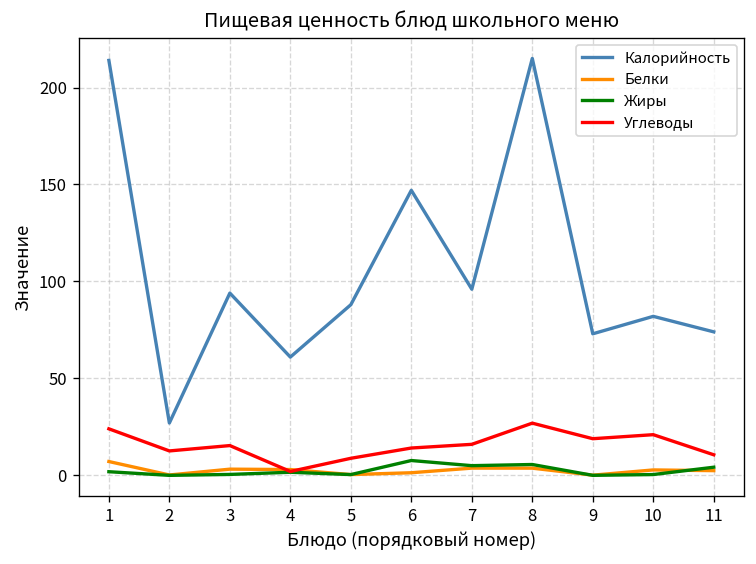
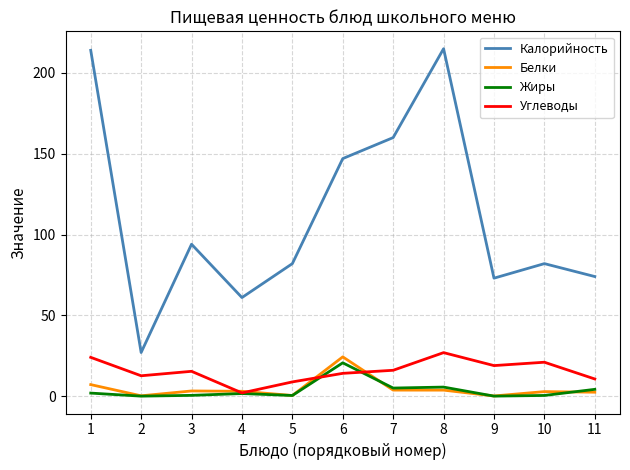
  {
    "Калорийность": {
      "1": 214,
      "2": 27,
      "3": 94,
      "4": 61,
-     "5": 88,
+     "5": 82,
      "6": 147,
-     "7": 96,
+     "7": 160,
      "8": 215,
      "9": 73,
      "10": 82,
      "11": 74
    },
    "Белки": {
      "1": 7,
      "3": 3,
-     "6": 1,
+     "6": 24,
      "8": 4,
      "10": 3,
      "11": 2
    },
    "Жиры": {
      "1": 2,
      "3": 0,
-     "6": 8,
+     "6": 21,
      "8": 6,
      "10": 0,
      "11": 4
    },
    "Углеводы": {
      "1": 24,
      "2": 13,
      "3": 15,
      "5": 9,
      "6": 14,
      "7": 16,
      "8": 27,
      "9": 19,
      "10": 21,
      "11": 11
    }
  }
